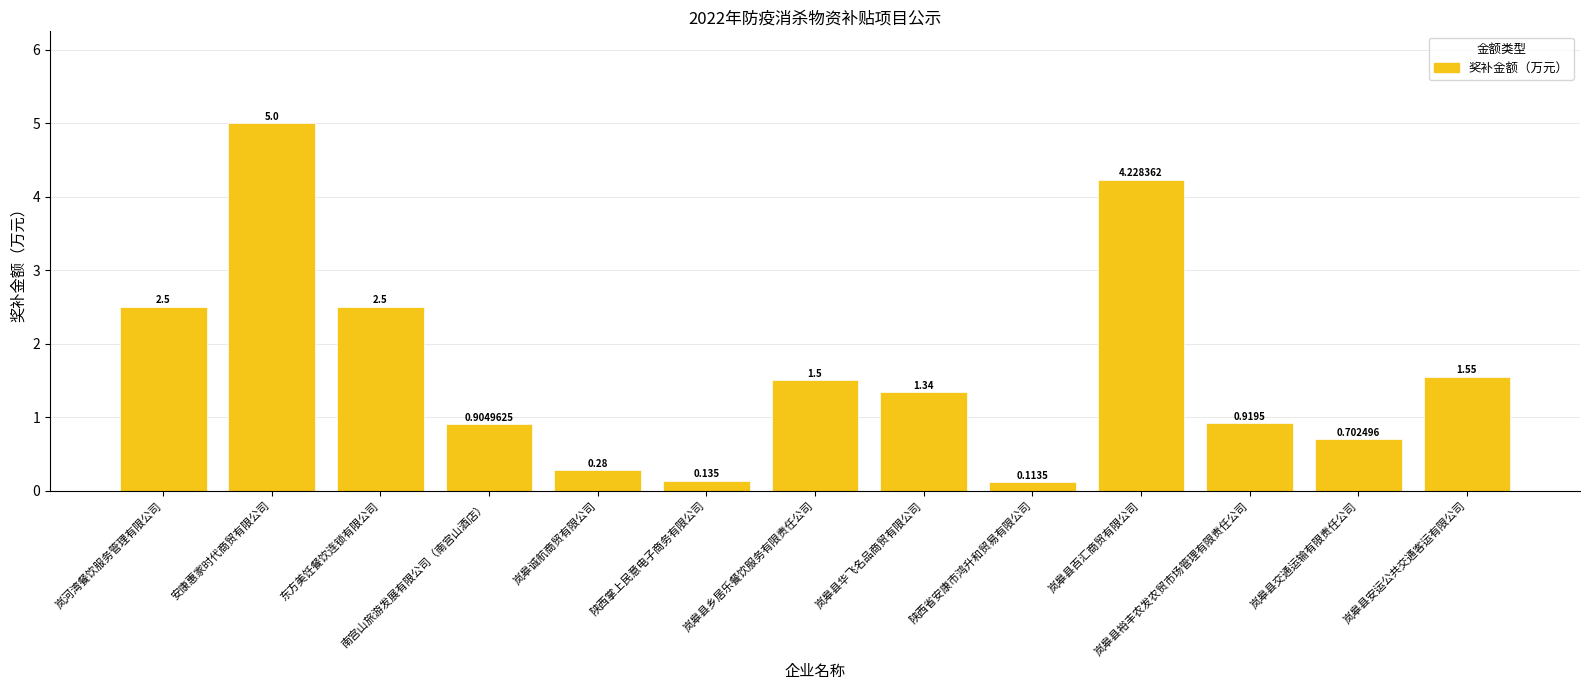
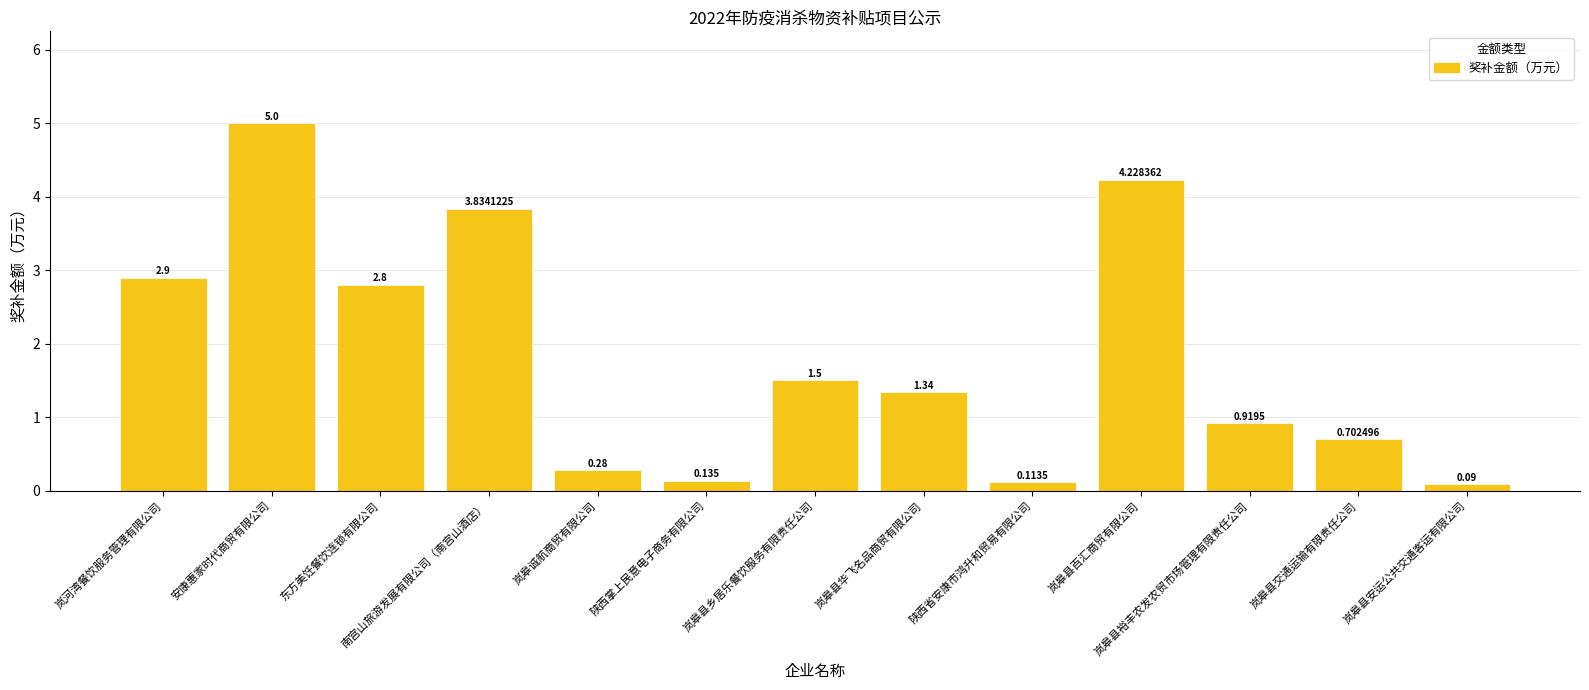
  {
-   "岚河湾餐饮服务管理有限公司": 2.5,
+   "岚河湾餐饮服务管理有限公司": 2.9,
    "安康惠家时代商贸有限公司": 5.0,
-   "东方美饪餐饮连锁有限公司": 2.5,
-   "南宫山旅游发展有限公司（南宫山酒店）": 0.9049625,
+   "东方美饪餐饮连锁有限公司": 2.8,
+   "南宫山旅游发展有限公司（南宫山酒店）": 3.8341225,
    "岚皋诚航商贸有限公司": 0.28,
    "陕西掌上民意电子商务有限公司": 0.135,
    "岚皋县乡居乐餐饮服务有限责任公司": 1.5,
    "岚皋县华飞名品商贸有限公司": 1.34,
    "陕西省安康市鸿升和贸易有限公司": 0.1135,
    "岚皋县百汇商贸有限公司": 4.228362,
    "岚皋县裕丰农发农贸市场管理有限责任公司": 0.9195,
    "岚皋县交通运输有限责任公司": 0.702496,
-   "岚皋县安运公共交通客运有限公司": 1.55
+   "岚皋县安运公共交通客运有限公司": 0.09
  }
